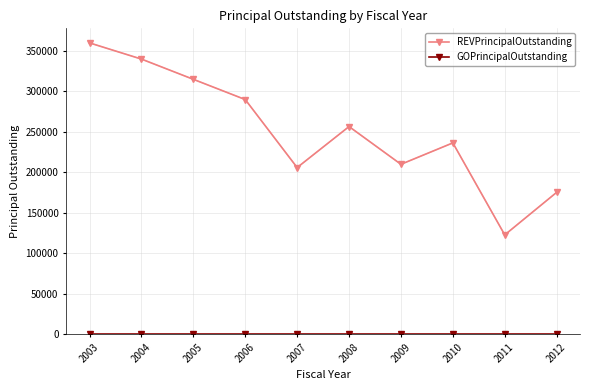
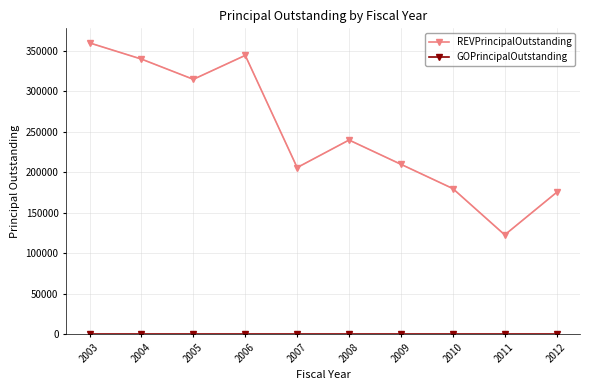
  {
    "REVPrincipalOutstanding": {
      "2003": 360000,
      "2004": 340000,
      "2005": 320000,
-     "2006": 290000,
+     "2006": 340000,
      "2007": 210000,
-     "2008": 260000,
+     "2008": 240000,
      "2009": 210000,
-     "2010": 240000,
+     "2010": 180000,
      "2011": 120000,
      "2012": 180000
    },
    "GOPrincipalOutstanding": {
      "2003": 0,
      "2004": 0,
      "2005": 0,
      "2006": 0,
      "2007": 0,
      "2008": 0,
      "2009": 0,
      "2010": 0,
      "2011": 0,
      "2012": 0
    }
  }
